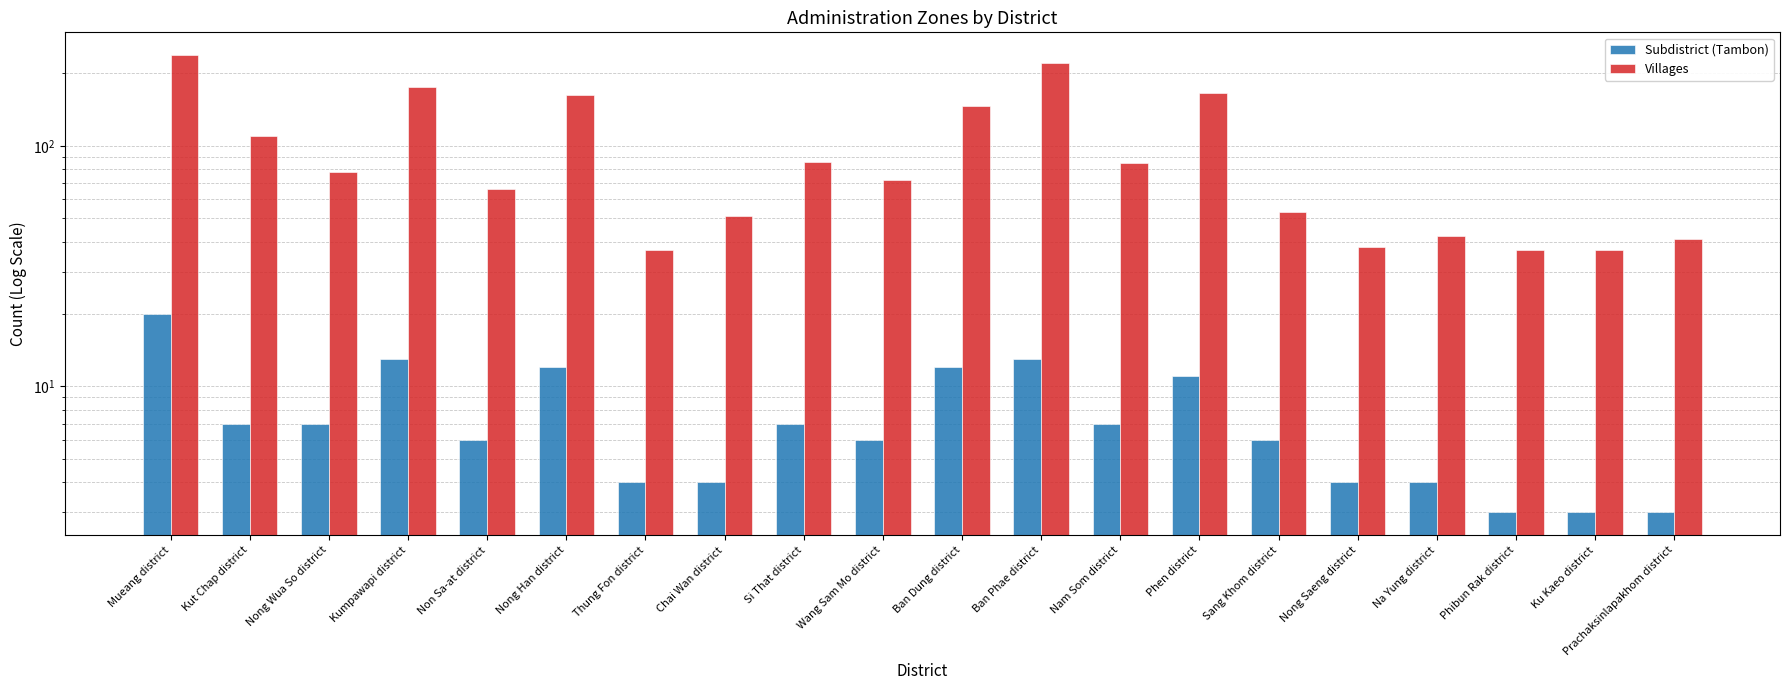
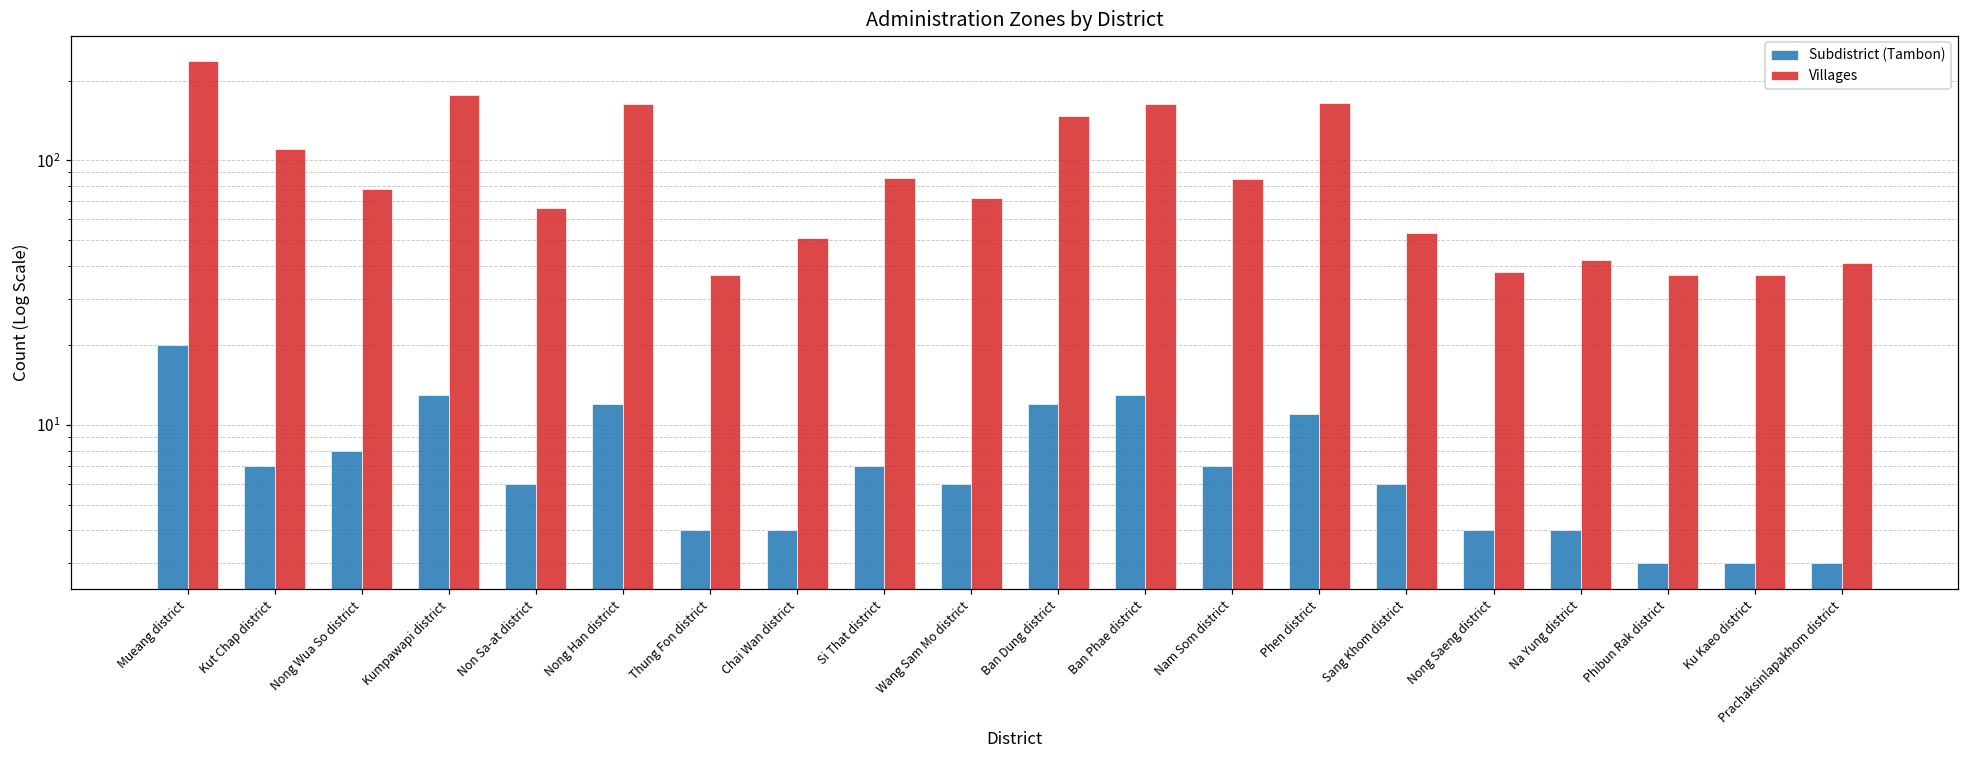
  {
    "Subdistrict (Tambon)": {
      "Mueang district": 20,
      "Kut Chap district": 7,
-     "Nong Wua So district": 7,
+     "Nong Wua So district": 8,
      "Kumpawapi district": 13,
      "Non Sa-at district": 6,
      "Nong Han district": 12,
      "Thung Fon district": 4,
      "Chai Wan district": 4,
      "Si That district": 7,
      "Wang Sam Mo district": 6,
      "Ban Dung district": 12,
      "Ban Phae district": 13,
      "Nam Som district": 7,
      "Phen district": 11,
      "Sang Khom district": 6,
      "Nong Saeng district": 4,
      "Na Yung district": 4,
      "Phibun Rak district": 3,
      "Ku Kaeo district": 3,
      "Prachaksinlapakhom district": 3
    },
    "Villages": {
      "Mueang district": 240,
      "Kut Chap district": 110,
      "Nong Wua So district": 78,
      "Kumpawapi district": 180,
      "Non Sa-at district": 66,
      "Nong Han district": 160,
      "Thung Fon district": 37,
      "Chai Wan district": 51,
      "Si That district": 86,
      "Wang Sam Mo district": 72,
      "Ban Dung district": 150,
-     "Ban Phae district": 220,
+     "Ban Phae district": 160,
      "Nam Som district": 85,
      "Phen district": 170,
      "Sang Khom district": 53,
      "Nong Saeng district": 38,
      "Na Yung district": 42,
      "Phibun Rak district": 37,
      "Ku Kaeo district": 37,
      "Prachaksinlapakhom district": 41
    }
  }
